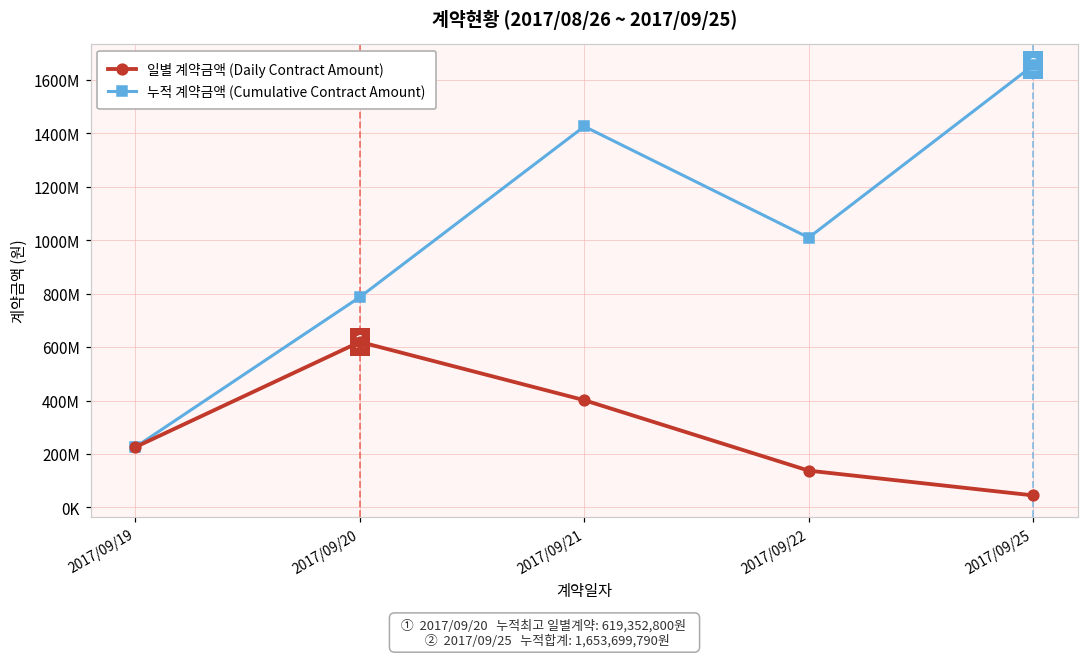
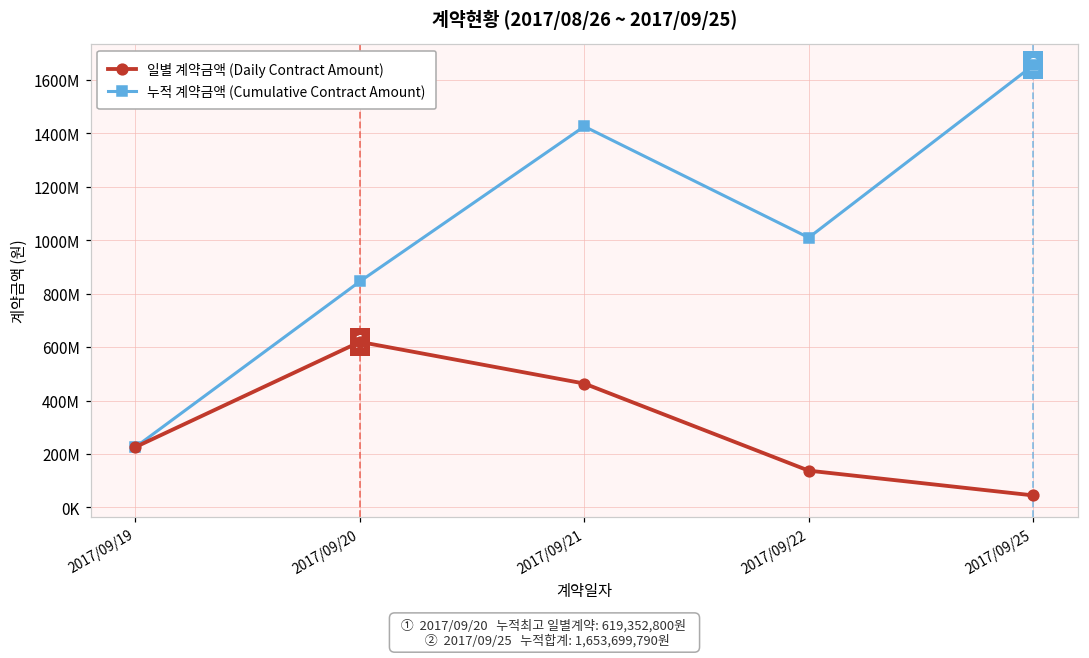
  {
    "일별 계약금액 (Daily Contract Amount)": {
-     "2017/09/21": 400000000,
+     "2017/09/21": 460000000,
      "2017/09/22": 140000000,
      "2017/09/25": 50000000
    },
    "누적 계약금액 (Cumulative Contract Amount)": {
-     "2017/09/20": 790000000,
+     "2017/09/20": 850000000,
      "2017/09/21": 1430000000,
      "2017/09/22": 1010000000
    }
  }
